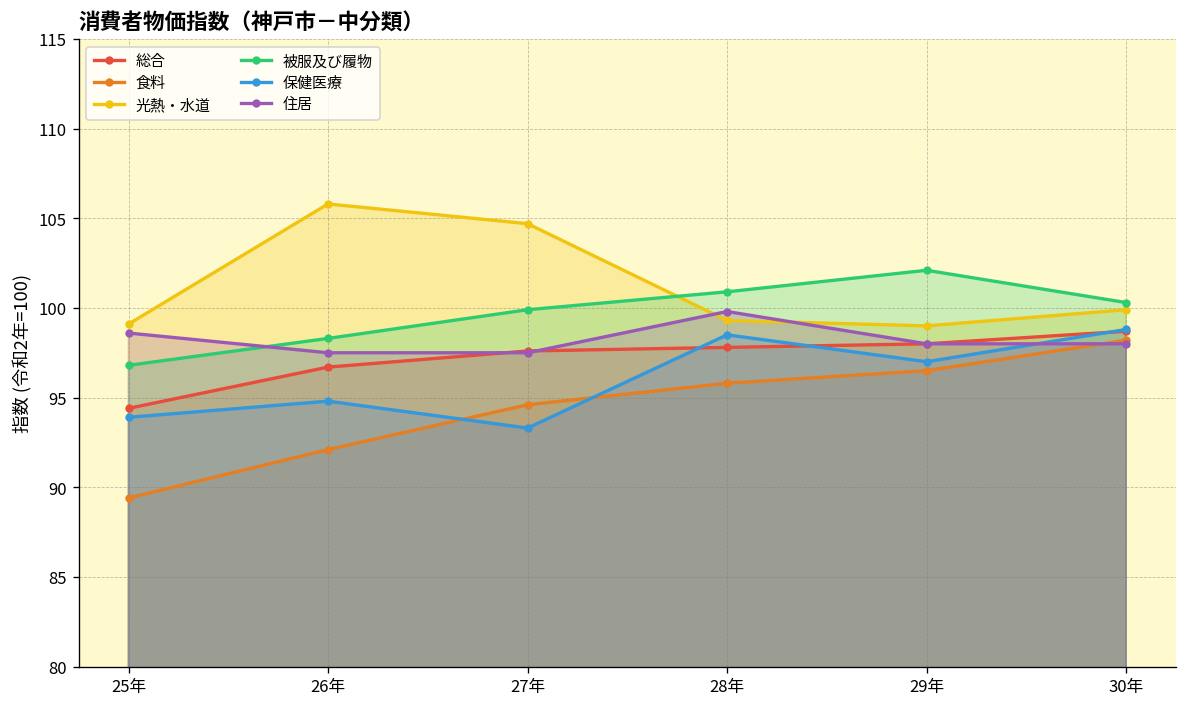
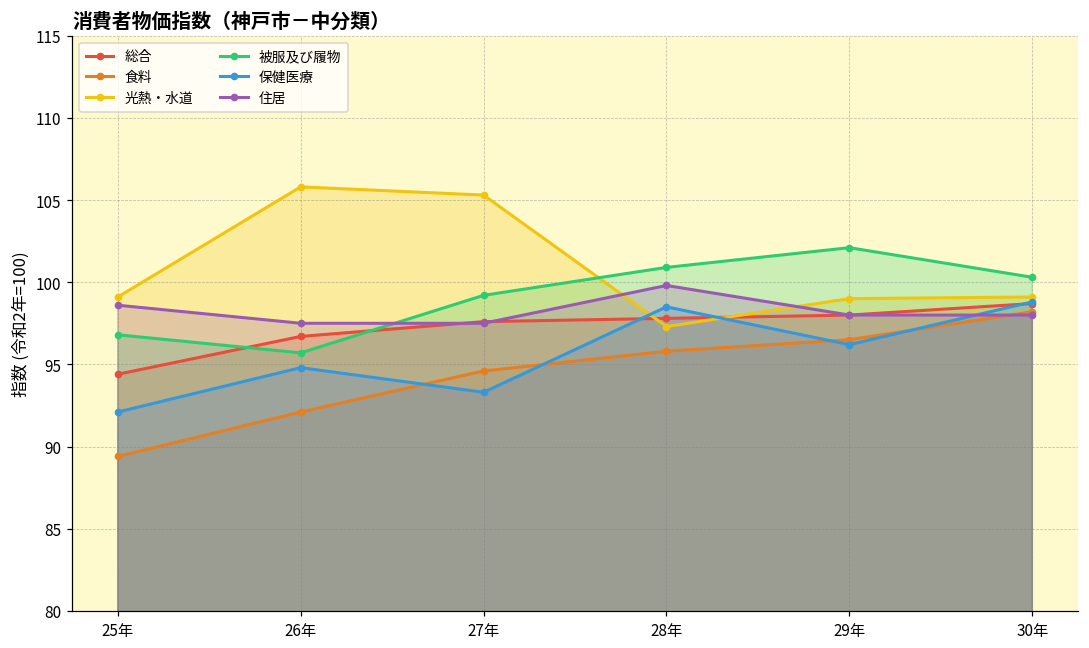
  {
    "光熱・水道": {
      "25年": 99.1,
      "26年": 105.8,
-     "27年": 104.7,
-     "28年": 99.3,
+     "27年": 105.3,
+     "28年": 97.3,
      "29年": 99.0,
-     "30年": 99.9
+     "30年": 99.1
    },
    "被服及び履物": {
      "25年": 96.8,
-     "26年": 98.3,
-     "27年": 99.9,
+     "26年": 95.7,
+     "27年": 99.2,
      "28年": 100.9,
      "29年": 102.1,
      "30年": 100.3
    },
    "保健医療": {
-     "25年": 93.9,
+     "25年": 92.1,
      "26年": 94.8,
      "27年": 93.3,
      "28年": 98.5,
-     "29年": 97.0
+     "29年": 96.2
    },
    "住居": {
      "25年": 98.6,
      "26年": 97.5,
      "28年": 99.8,
      "30年": 98.0
    }
  }
